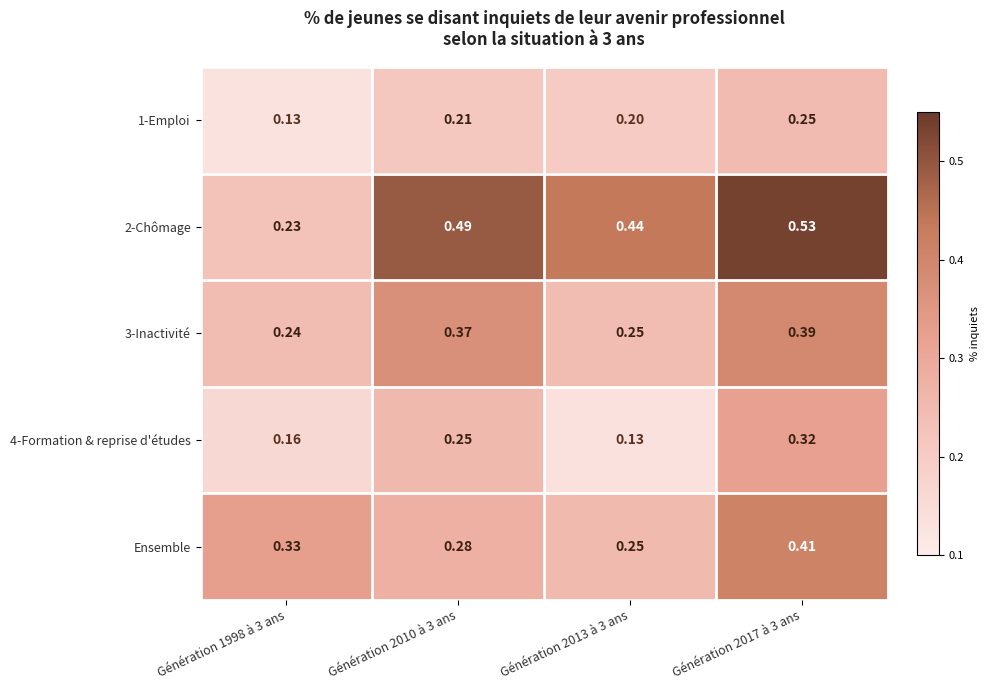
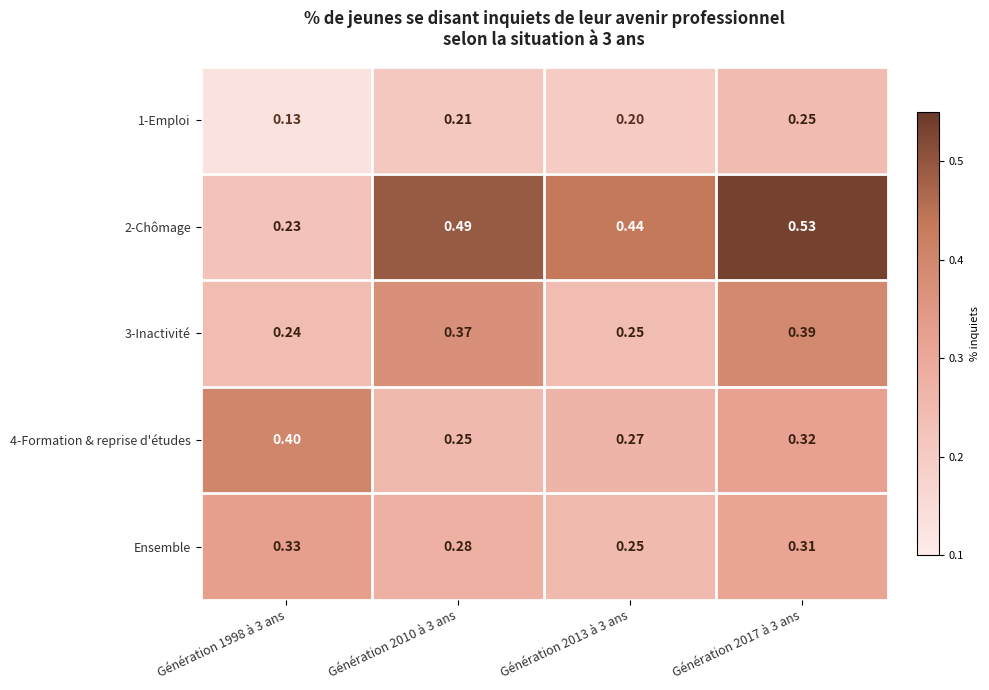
  {
    "1-Emploi": {
      "Génération 1998 à 3 ans": 0.13,
      "Génération 2010 à 3 ans": 0.21,
      "Génération 2013 à 3 ans": 0.20,
      "Génération 2017 à 3 ans": 0.25
    },
    "2-Chômage": {
      "Génération 1998 à 3 ans": 0.23,
      "Génération 2010 à 3 ans": 0.49,
      "Génération 2013 à 3 ans": 0.44,
      "Génération 2017 à 3 ans": 0.53
    },
    "3-Inactivité": {
      "Génération 1998 à 3 ans": 0.24,
      "Génération 2010 à 3 ans": 0.37,
      "Génération 2013 à 3 ans": 0.25,
      "Génération 2017 à 3 ans": 0.39
    },
    "4-Formation & reprise d'études": {
-     "Génération 1998 à 3 ans": 0.16,
+     "Génération 1998 à 3 ans": 0.40,
      "Génération 2010 à 3 ans": 0.25,
-     "Génération 2013 à 3 ans": 0.13,
+     "Génération 2013 à 3 ans": 0.27,
      "Génération 2017 à 3 ans": 0.32
    },
    "Ensemble": {
      "Génération 1998 à 3 ans": 0.33,
      "Génération 2010 à 3 ans": 0.28,
      "Génération 2013 à 3 ans": 0.25,
-     "Génération 2017 à 3 ans": 0.41
+     "Génération 2017 à 3 ans": 0.31
    }
  }
